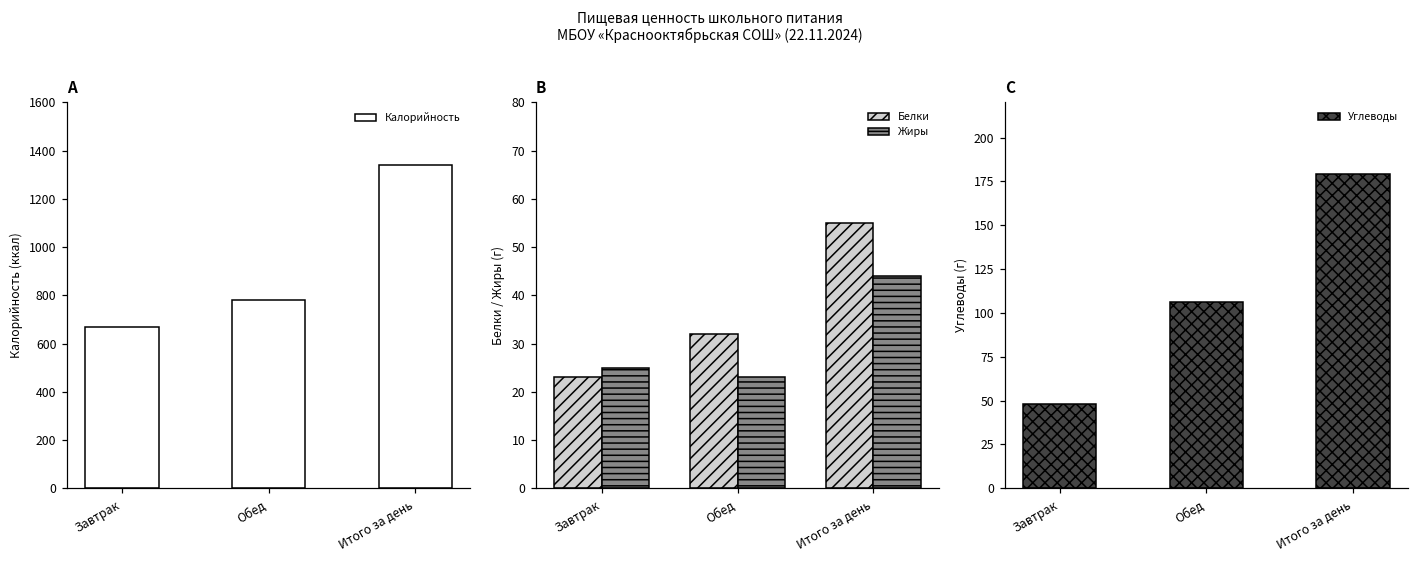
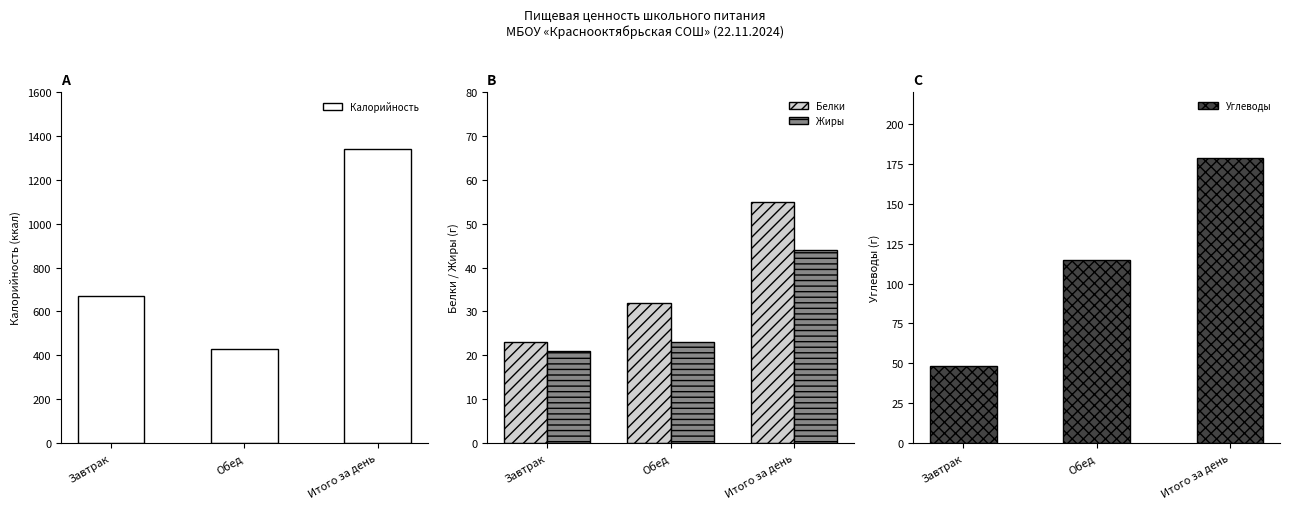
  {
    "A": {
      "Завтрак": 670,
-     "Обед": 780,
+     "Обед": 430,
      "Итого за день": 1340
    },
    "B": {
      "Белки": {
        "Завтрак": 23,
        "Обед": 32,
        "Итого за день": 55
      },
      "Жиры": {
-       "Завтрак": 25,
+       "Завтрак": 21,
        "Обед": 23,
        "Итого за день": 44
      }
    },
    "C": {
      "Завтрак": 48,
-     "Обед": 106,
+     "Обед": 115,
      "Итого за день": 179
    }
  }
